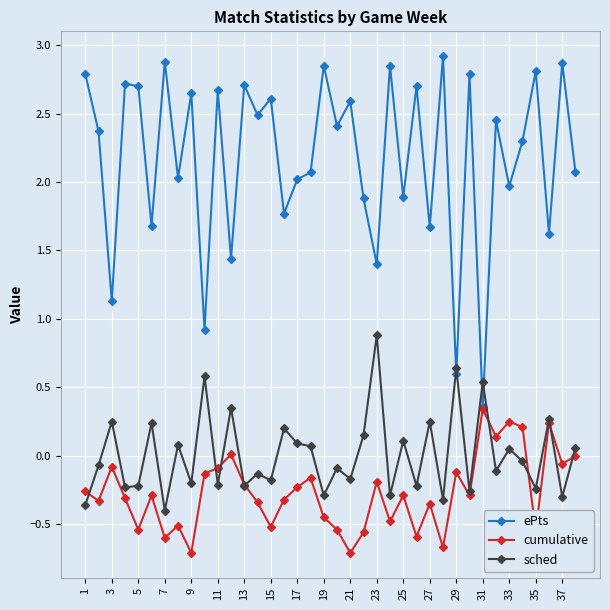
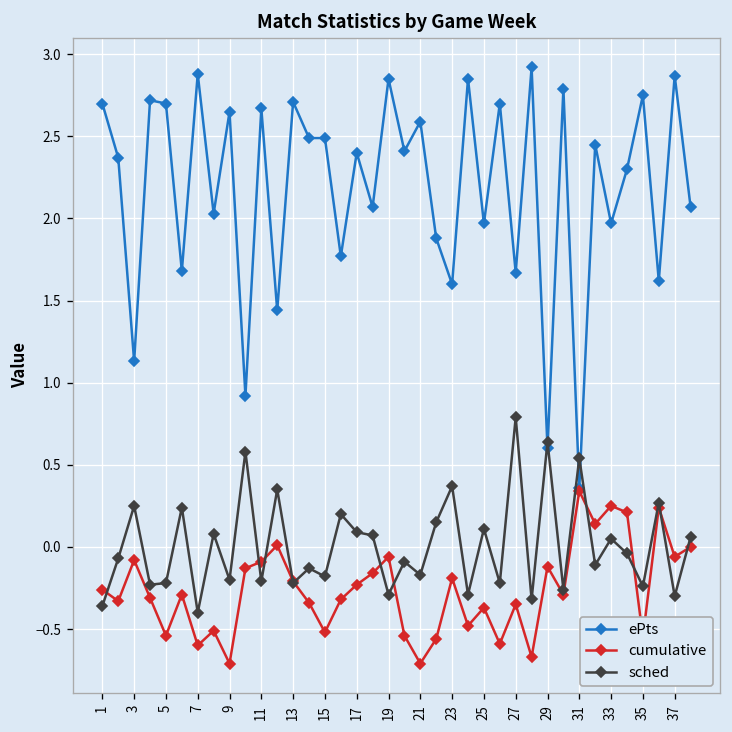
  {
    "ePts": {
-     "1": 2.79,
+     "1": 2.70,
      "3": 1.13,
      "5": 2.70,
      "7": 2.88,
      "9": 2.65,
      "11": 2.67,
      "13": 2.71,
-     "15": 2.61,
-     "17": 2.02,
+     "15": 2.49,
+     "17": 2.40,
      "19": 2.85,
      "21": 2.59,
-     "23": 1.4,
-     "25": 1.89,
+     "23": 1.6,
+     "25": 1.97,
      "27": 1.67,
      "29": 0.60,
      "31": 0.36,
      "33": 1.97,
-     "35": 2.81,
+     "35": 2.75,
      "37": 2.87
    },
    "cumulative": {
      "1": -0.26,
      "3": -0.08,
      "5": -0.54,
      "7": -0.60,
      "9": -0.71,
      "11": -0.09,
      "15": -0.52,
      "17": -0.23,
-     "19": -0.45,
+     "19": -0.06,
      "21": -0.71,
      "23": -0.19,
-     "25": -0.29,
+     "25": -0.37,
      "27": -0.35,
      "29": -0.12,
      "31": 0.34,
      "33": 0.25,
      "37": -0.06
    },
    "sched": {
      "1": -0.36,
      "3": 0.25,
      "5": -0.22,
      "7": -0.40,
      "9": -0.20,
      "11": -0.21,
      "15": -0.18,
      "17": 0.09,
      "19": -0.29,
      "21": -0.17,
-     "23": 0.88,
+     "23": 0.37,
      "25": 0.11,
-     "27": 0.25,
+     "27": 0.79,
      "29": 0.64,
      "31": 0.54,
      "33": 0.05,
      "35": -0.24,
      "37": -0.30
    }
  }
